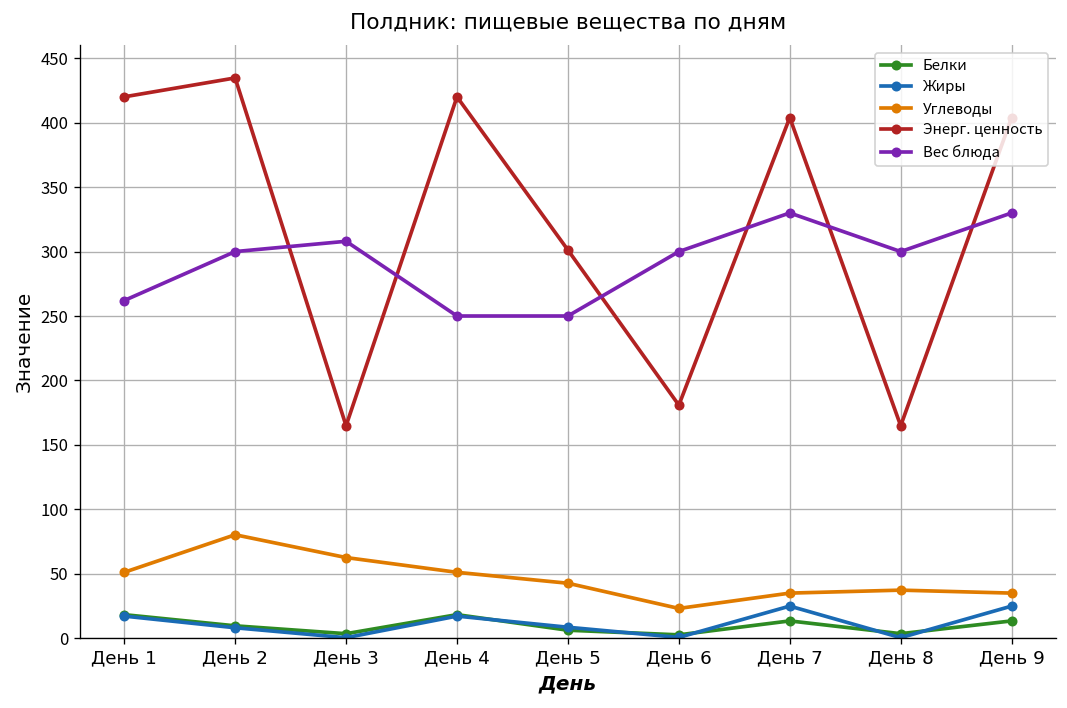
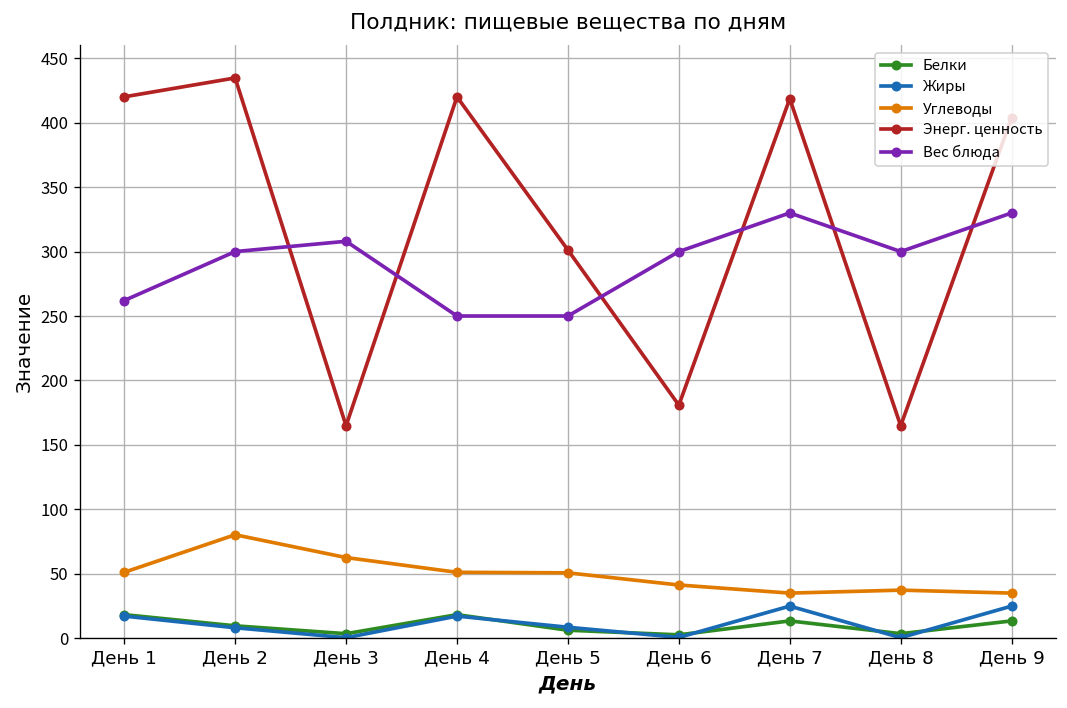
  {
    "Белки": {
      "День 3": 3,
      "День 7": 13,
      "День 8": 3,
      "День 9": 13
    },
    "Жиры": {
      "День 3": 0,
      "День 7": 25,
      "День 8": 0,
      "День 9": 25
    },
    "Углеводы": {
      "День 1": 51,
      "День 2": 80,
      "День 3": 63,
      "День 4": 51,
-     "День 5": 43,
-     "День 6": 23,
+     "День 5": 51,
+     "День 6": 41,
      "День 7": 35,
      "День 8": 37,
      "День 9": 35
    },
    "Энерг. ценность": {
      "День 1": 420,
      "День 2": 435,
      "День 3": 165,
      "День 4": 420,
      "День 5": 301,
      "День 6": 181,
-     "День 7": 404,
+     "День 7": 419,
      "День 8": 165
    },
    "Вес блюда": {
      "День 1": 262,
      "День 2": 300,
      "День 3": 308,
      "День 4": 250,
      "День 5": 250,
      "День 6": 300,
      "День 7": 330,
      "День 8": 300,
      "День 9": 330
    }
  }
